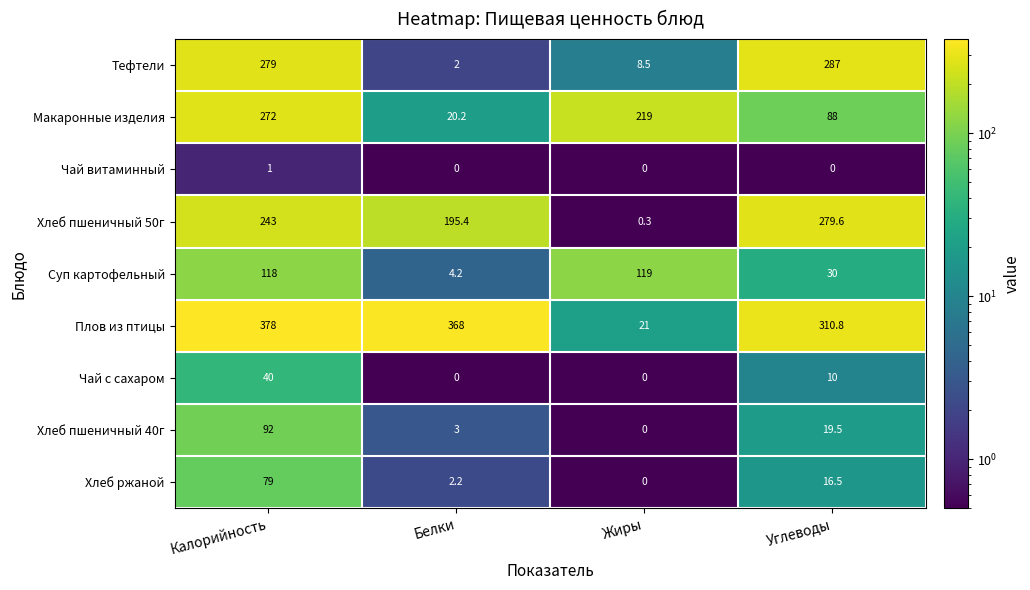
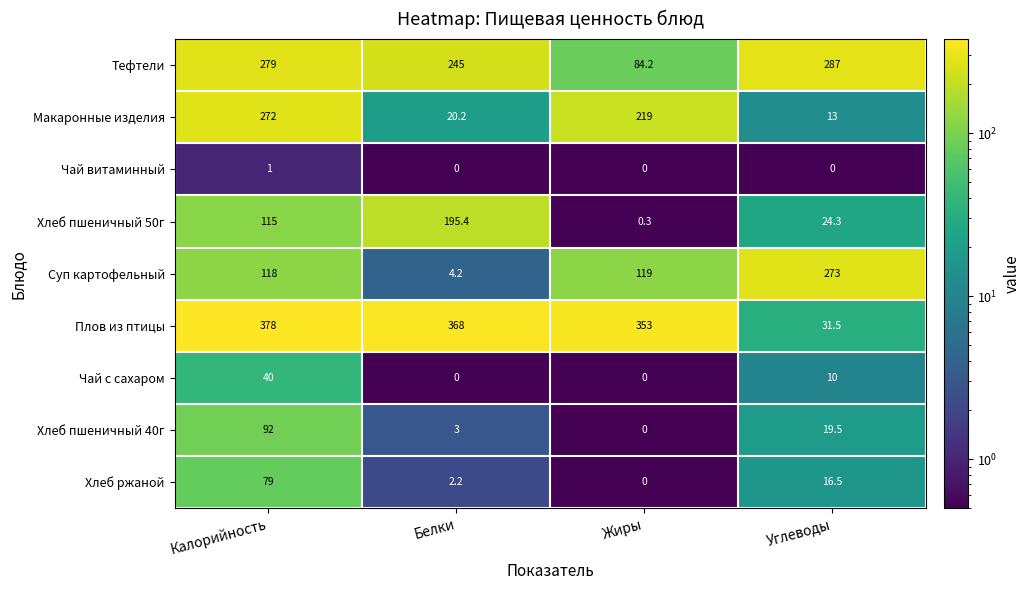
  {
    "Тефтели": {
      "Калорийность": 279,
-     "Белки": 2,
-     "Жиры": 8.5,
+     "Белки": 245,
+     "Жиры": 84.2,
      "Углеводы": 287
    },
    "Макаронные изделия": {
      "Калорийность": 272,
      "Белки": 20.2,
      "Жиры": 219,
-     "Углеводы": 88
+     "Углеводы": 13
    },
    "Чай витаминный": {
      "Калорийность": 1,
      "Белки": 0,
      "Жиры": 0,
      "Углеводы": 0
    },
    "Хлеб пшеничный 50г": {
-     "Калорийность": 243,
+     "Калорийность": 115,
      "Белки": 195.4,
      "Жиры": 0.3,
-     "Углеводы": 279.6
+     "Углеводы": 24.3
    },
    "Суп картофельный": {
      "Калорийность": 118,
      "Белки": 4.2,
      "Жиры": 119,
-     "Углеводы": 30
+     "Углеводы": 273
    },
    "Плов из птицы": {
      "Калорийность": 378,
      "Белки": 368,
-     "Жиры": 21,
-     "Углеводы": 310.8
+     "Жиры": 353,
+     "Углеводы": 31.5
    },
    "Чай с сахаром": {
      "Калорийность": 40,
      "Белки": 0,
      "Жиры": 0,
      "Углеводы": 10
    },
    "Хлеб пшеничный 40г": {
      "Калорийность": 92,
      "Белки": 3,
      "Жиры": 0,
      "Углеводы": 19.5
    },
    "Хлеб ржаной": {
      "Калорийность": 79,
      "Белки": 2.2,
      "Жиры": 0,
      "Углеводы": 16.5
    }
  }
